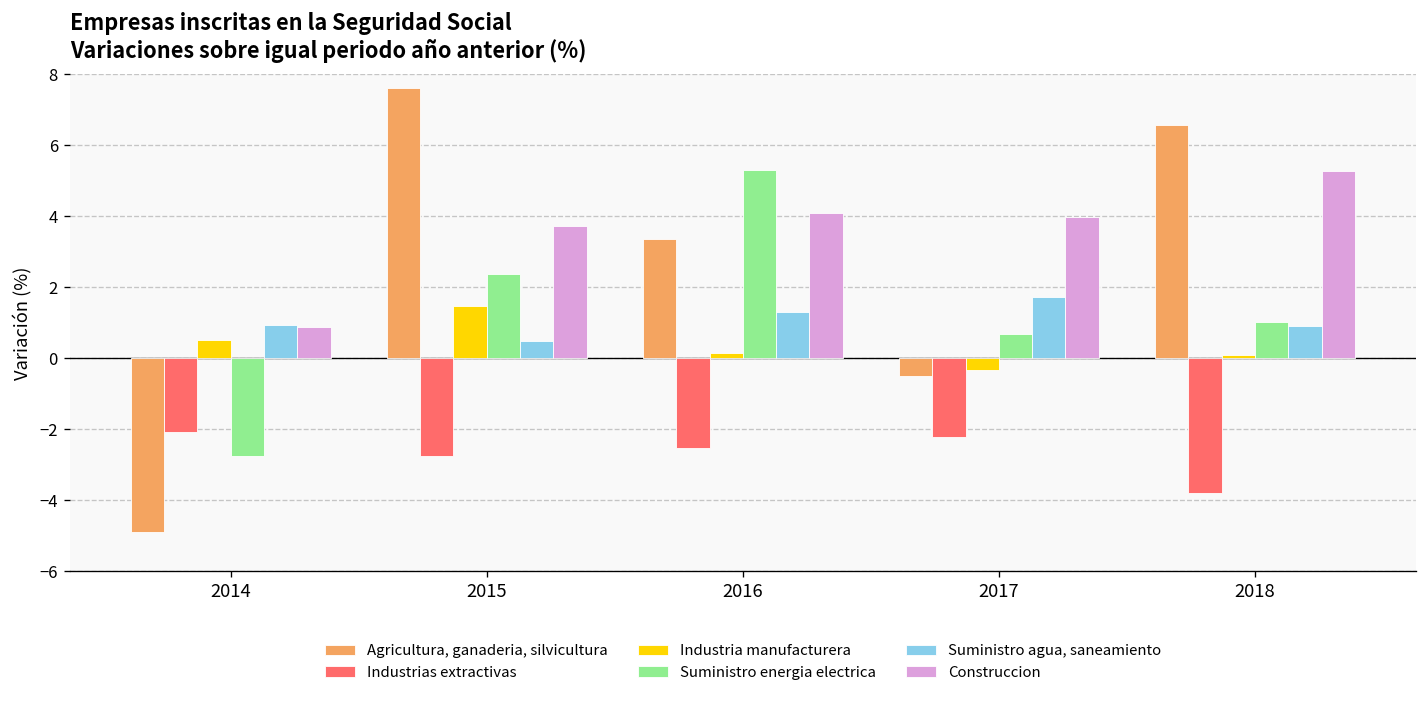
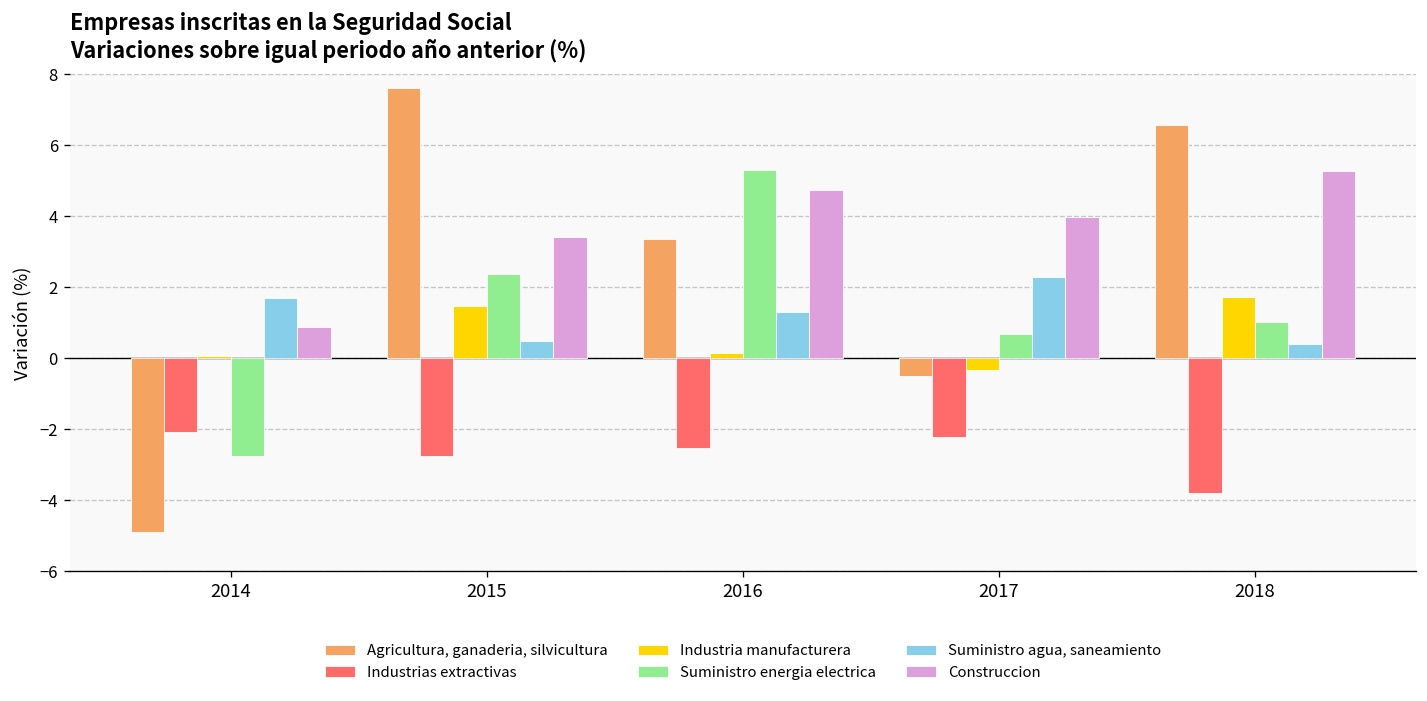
  {
    "Industria manufacturera": {
-     "2014": 0.5,
+     "2014": 0.1,
      "2015": 1.5,
      "2016": 0.1,
      "2017": -0.3,
-     "2018": 0.1
+     "2018": 1.7
    },
    "Suministro energia electrica": {
      "2014": -2.7,
      "2015": 2.4,
      "2016": 5.3,
      "2017": 0.7,
      "2018": 1.0
    },
    "Suministro agua, saneamiento": {
-     "2014": 0.9,
+     "2014": 1.7,
      "2015": 0.5,
      "2016": 1.3,
-     "2017": 1.7,
-     "2018": 0.9
+     "2017": 2.3,
+     "2018": 0.4
    },
    "Construccion": {
      "2014": 0.9,
-     "2015": 3.7,
-     "2016": 4.1,
+     "2015": 3.4,
+     "2016": 4.8,
      "2017": 4.0,
      "2018": 5.3
    }
  }
